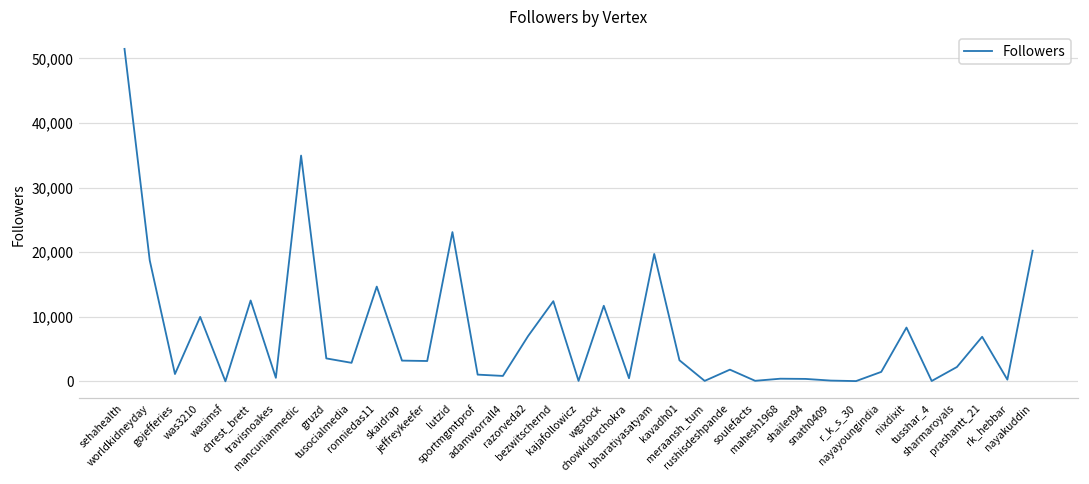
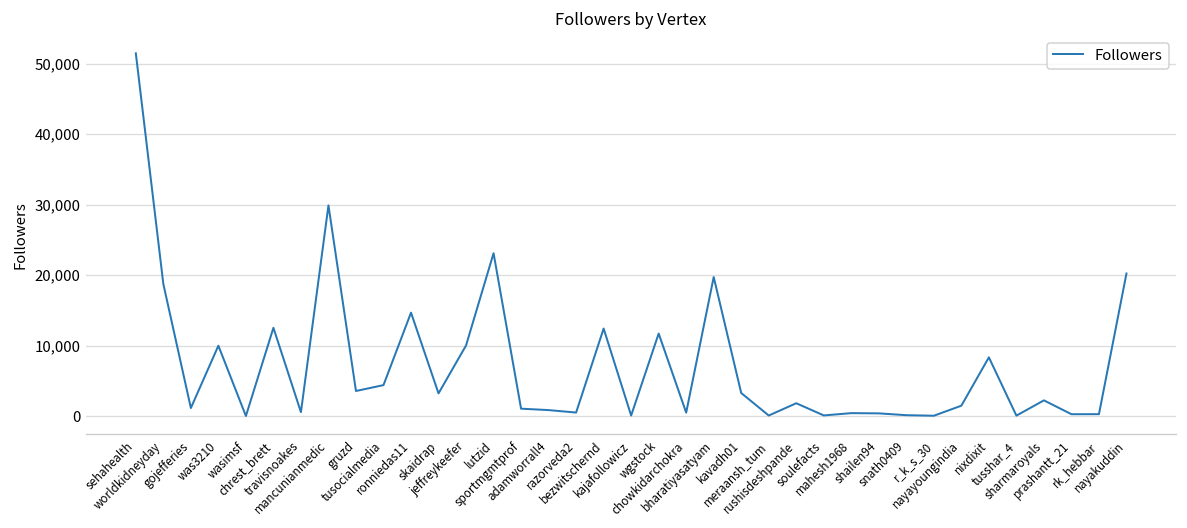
  {
    "sehahealth": "51,000",
    "worldkidneyday": "19,000",
    "gojefferies": "1,000",
    "was3210": "10,000",
    "wasimsf": "0",
    "chrest_brett": "13,000",
    "travisnoakes": "1,000",
-   "mancunianmedic": "35,000",
+   "mancunianmedic": "30,000",
    "gruzd": "4,000",
-   "tusocialmedia": "3,000",
+   "tusocialmedia": "4,000",
    "ronniedas11": "15,000",
    "skaidrap": "3,000",
-   "jeffreykeefer": "3,000",
+   "jeffreykeefer": "10,000",
    "lutzid": "23,000",
    "sportmgmtprof": "1,000",
    "adamworrall4": "1,000",
-   "razorveda2": "7,000",
+   "razorveda2": "0",
    "bezwitschernd": "12,000",
    "kajafollowicz": "0",
    "wgstock": "12,000",
    "chowkidarchokra": "0",
    "bharatiyasatyam": "20,000",
    "kavadh01": "3,000",
    "meraansh_tum": "0",
    "rushisdeshpande": "2,000",
    "soulefacts": "0",
    "mahesh1968": "0",
    "shailen94": "0",
    "snath0409": "0",
    "r_k_s_30": "0",
    "nayayoungindia": "1,000",
    "nixdixit": "8,000",
    "tusshar_4": "0",
    "sharmaroyals": "2,000",
-   "prashantt_21": "7,000",
+   "prashantt_21": "0",
    "rk_hebbar": "0",
    "nayakuddin": "20,000"
  }
